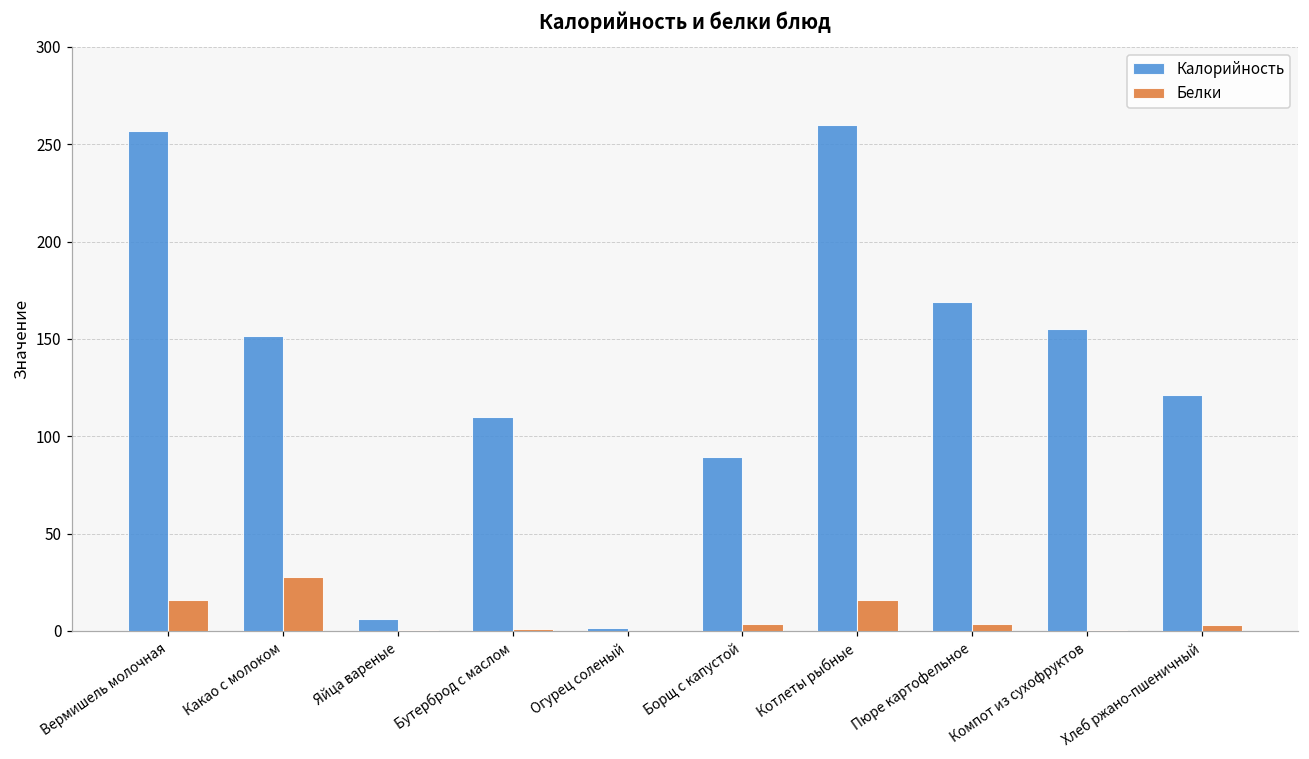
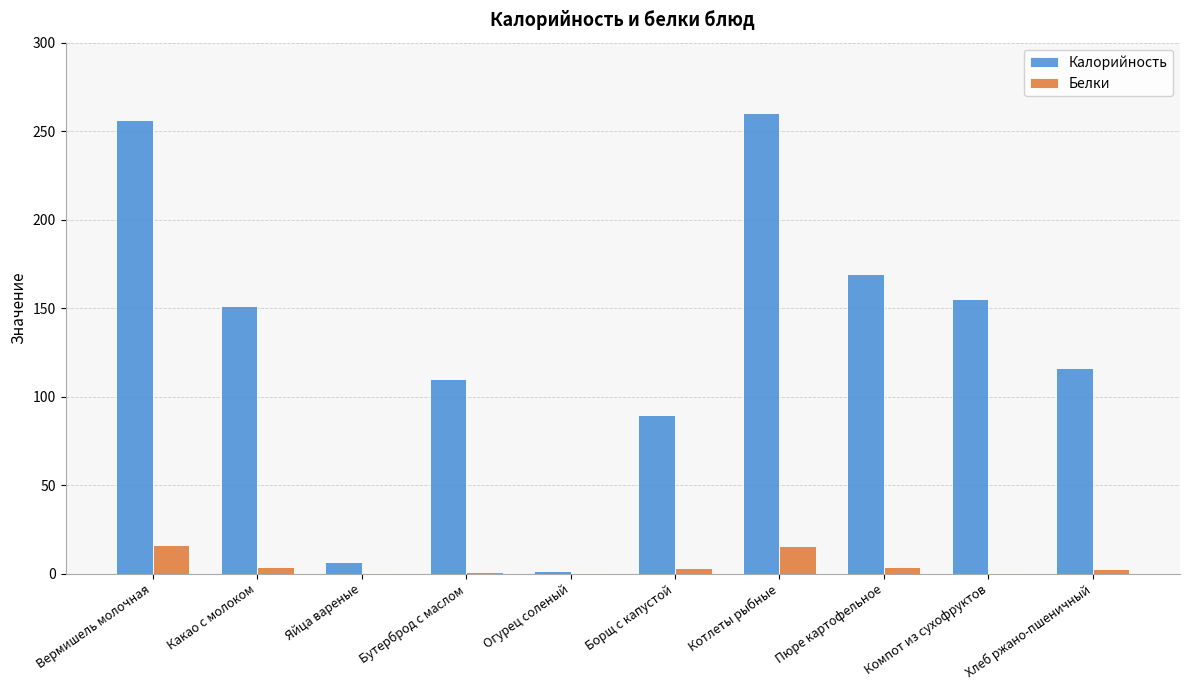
  {
    "Калорийность": {
      "Вермишель молочная": 257,
      "Какао с молоком": 151,
      "Яйца вареные": 6,
      "Бутерброд с маслом": 110,
      "Борщ с капустой": 89,
      "Котлеты рыбные": 260,
      "Пюре картофельное": 169,
      "Компот из сухофруктов": 155,
-     "Хлеб ржано-пшеничный": 121
+     "Хлеб ржано-пшеничный": 116
    },
    "Белки": {
      "Вермишель молочная": 16,
-     "Какао с молоком": 28,
+     "Какао с молоком": 4,
      "Борщ с капустой": 3,
      "Котлеты рыбные": 16,
      "Пюре картофельное": 4,
      "Хлеб ржано-пшеничный": 3
    }
  }
